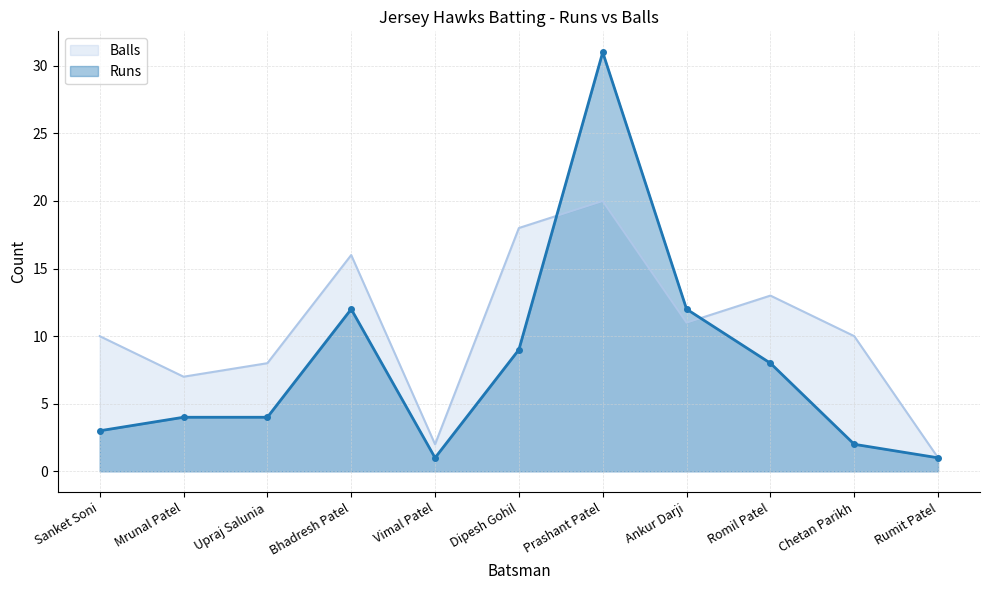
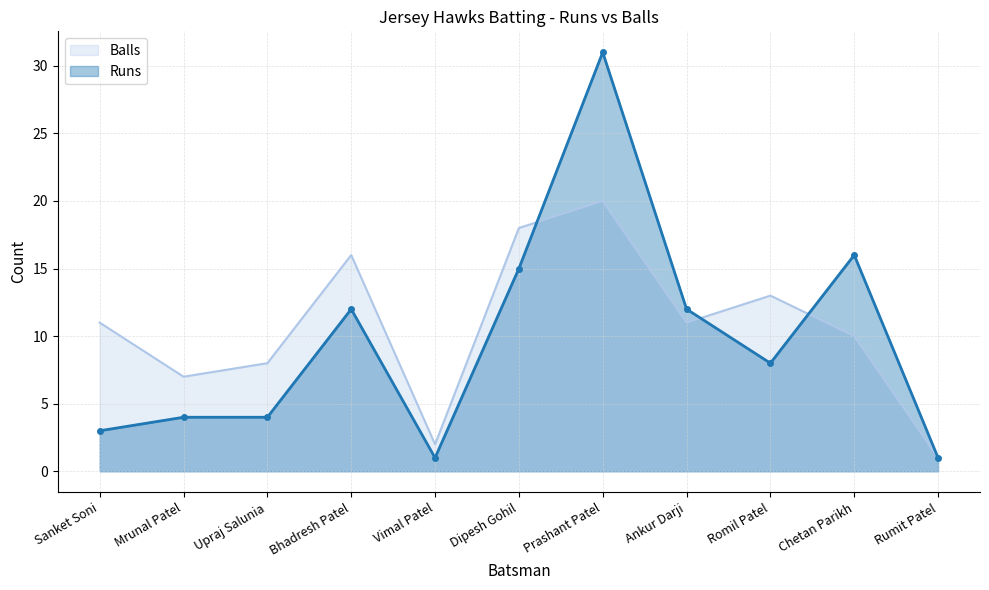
  {
    "Balls": {
-     "Sanket Soni": 10,
+     "Sanket Soni": 11,
      "Mrunal Patel": 7,
      "Upraj Salunia": 8,
      "Bhadresh Patel": 16,
      "Vimal Patel": 2,
      "Dipesh Gohil": 18,
      "Prashant Patel": 20,
      "Ankur Darji": 11,
      "Romil Patel": 13,
      "Chetan Parikh": 10
    },
    "Runs": {
      "Sanket Soni": 3,
      "Mrunal Patel": 4,
      "Upraj Salunia": 4,
      "Bhadresh Patel": 12,
      "Vimal Patel": 1,
-     "Dipesh Gohil": 9,
+     "Dipesh Gohil": 15,
      "Prashant Patel": 31,
      "Ankur Darji": 12,
      "Romil Patel": 8,
-     "Chetan Parikh": 2
+     "Chetan Parikh": 16
    }
  }
